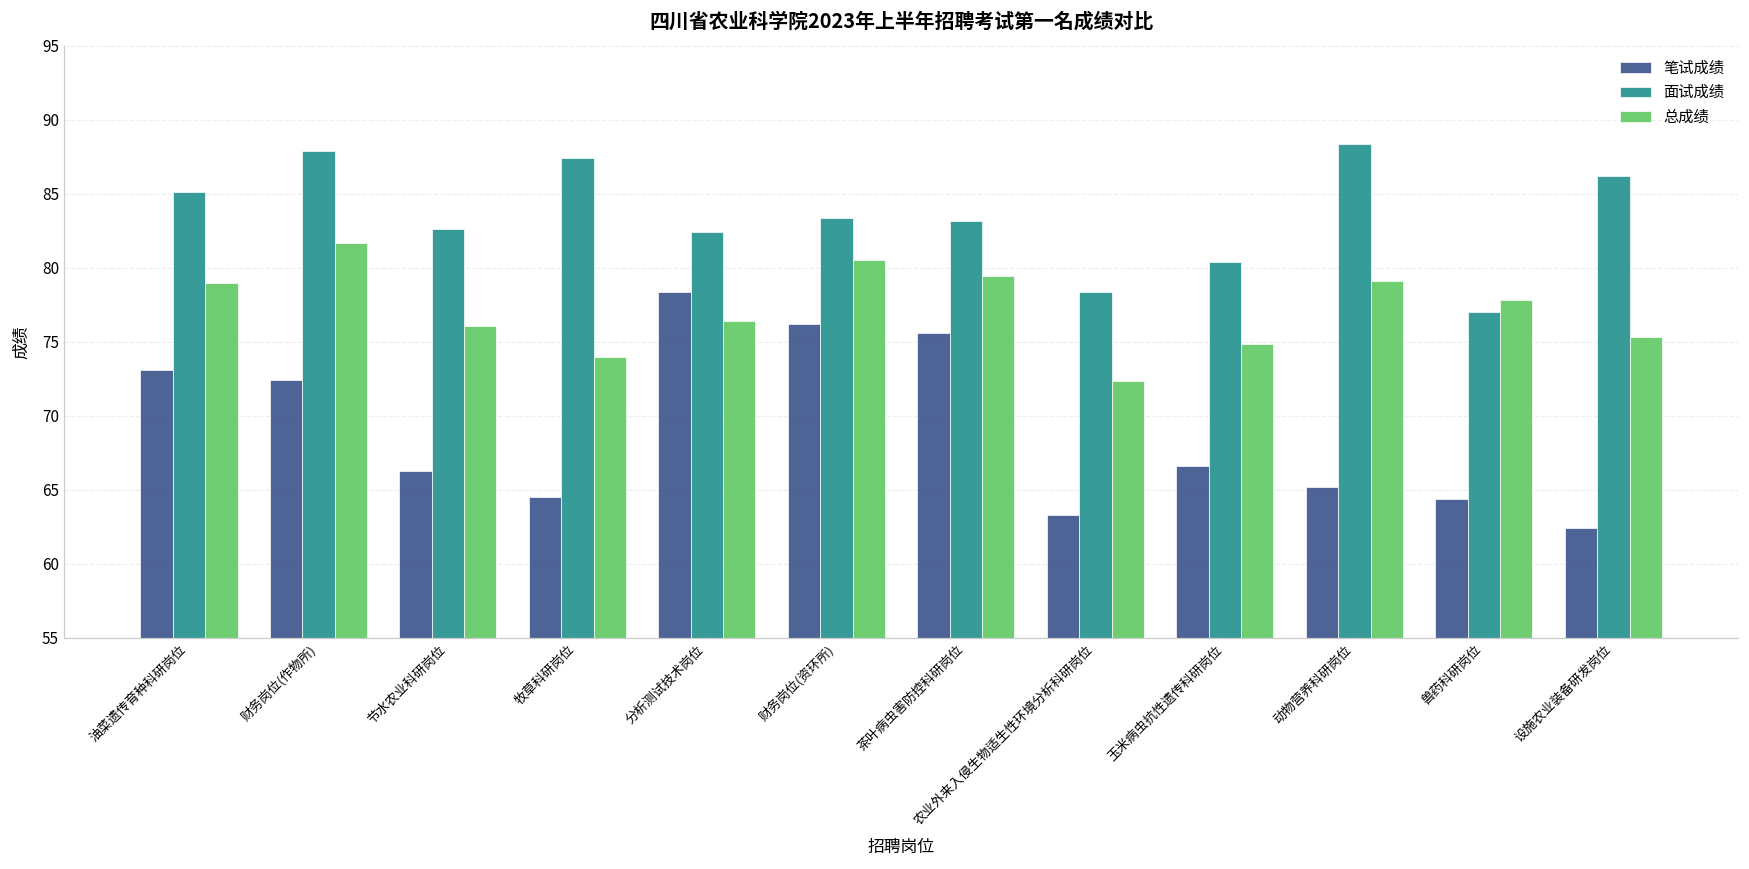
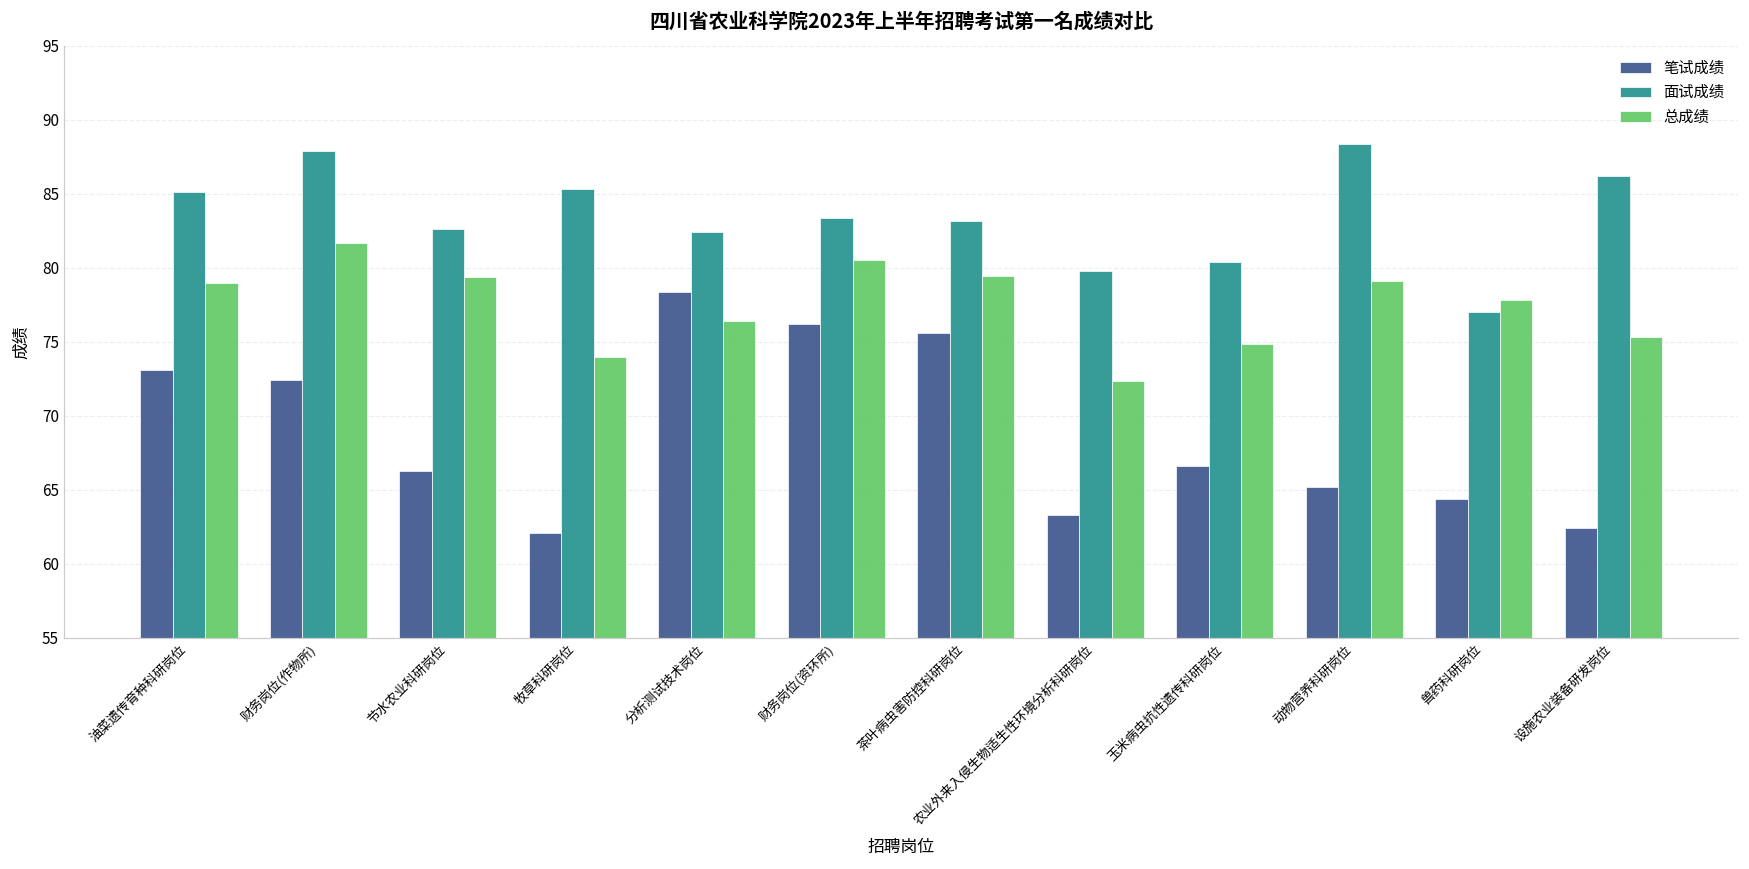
  {
    "笔试成绩": {
      "油菜遗传育种科研岗位": 73.1,
      "财务岗位(作物所)": 72.4,
      "节水农业科研岗位": 66.3,
-     "牧草科研岗位": 64.5,
+     "牧草科研岗位": 62.1,
      "分析测试技术岗位": 78.4,
      "财务岗位(资环所)": 76.2,
      "茶叶病虫害防控科研岗位": 75.6,
      "农业外来入侵生物适生性环境分析科研岗位": 63.3,
      "玉米病虫抗性遗传科研岗位": 66.6,
      "动物营养科研岗位": 65.2,
      "兽药科研岗位": 64.4,
      "设施农业装备研发岗位": 62.4
    },
    "面试成绩": {
      "油菜遗传育种科研岗位": 85.1,
      "财务岗位(作物所)": 87.9,
      "节水农业科研岗位": 82.6,
-     "牧草科研岗位": 87.4,
+     "牧草科研岗位": 85.3,
      "分析测试技术岗位": 82.4,
      "财务岗位(资环所)": 83.4,
      "茶叶病虫害防控科研岗位": 83.2,
-     "农业外来入侵生物适生性环境分析科研岗位": 78.4,
+     "农业外来入侵生物适生性环境分析科研岗位": 79.8,
      "玉米病虫抗性遗传科研岗位": 80.4,
      "动物营养科研岗位": 88.4,
      "兽药科研岗位": 77.0,
      "设施农业装备研发岗位": 86.2
    },
    "总成绩": {
      "油菜遗传育种科研岗位": 79.0,
      "财务岗位(作物所)": 81.7,
-     "节水农业科研岗位": 76.1,
+     "节水农业科研岗位": 79.4,
      "牧草科研岗位": 74.0,
      "分析测试技术岗位": 76.4,
      "财务岗位(资环所)": 80.5,
      "茶叶病虫害防控科研岗位": 79.4,
      "农业外来入侵生物适生性环境分析科研岗位": 72.4,
      "玉米病虫抗性遗传科研岗位": 74.9,
      "动物营养科研岗位": 79.1,
      "兽药科研岗位": 77.8,
      "设施农业装备研发岗位": 75.4
    }
  }
